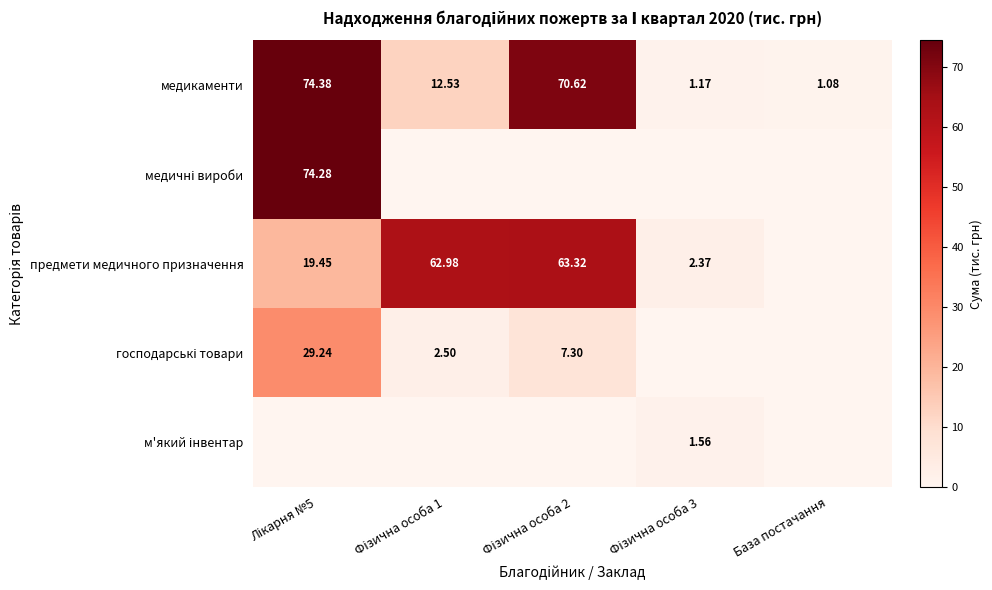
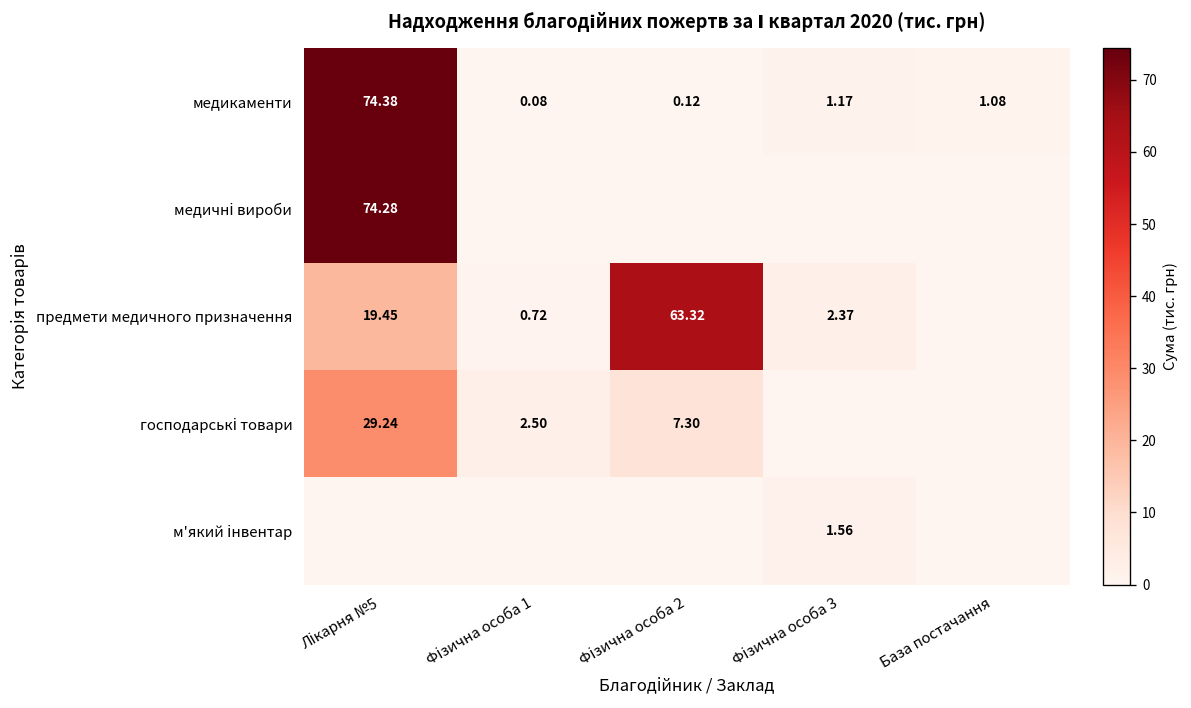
  {
    "медикаменти": {
      "Лікарня №5": 74.38,
-     "Фізична особа 1": 12.53,
-     "Фізична особа 2": 70.62,
+     "Фізична особа 1": 0.08,
+     "Фізична особа 2": 0.12,
      "Фізична особа 3": 1.17,
      "База постачання": 1.08
    },
    "медичні вироби": {
      "Лікарня №5": 74.28
    },
    "предмети медичного призначення": {
      "Лікарня №5": 19.45,
-     "Фізична особа 1": 62.98,
+     "Фізична особа 1": 0.72,
      "Фізична особа 2": 63.32,
      "Фізична особа 3": 2.37
    },
    "господарські товари": {
      "Лікарня №5": 29.24,
      "Фізична особа 1": 2.50,
      "Фізична особа 2": 7.30
    },
    "м'який інвентар": {
      "Фізична особа 3": 1.56
    }
  }
